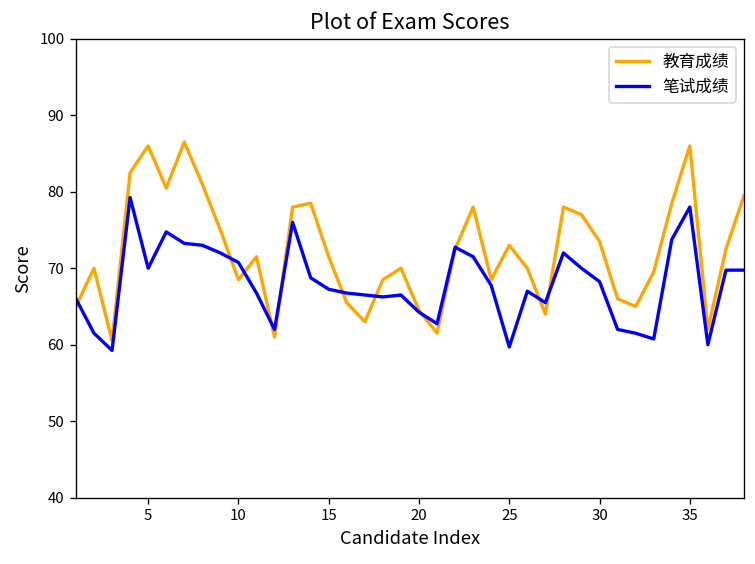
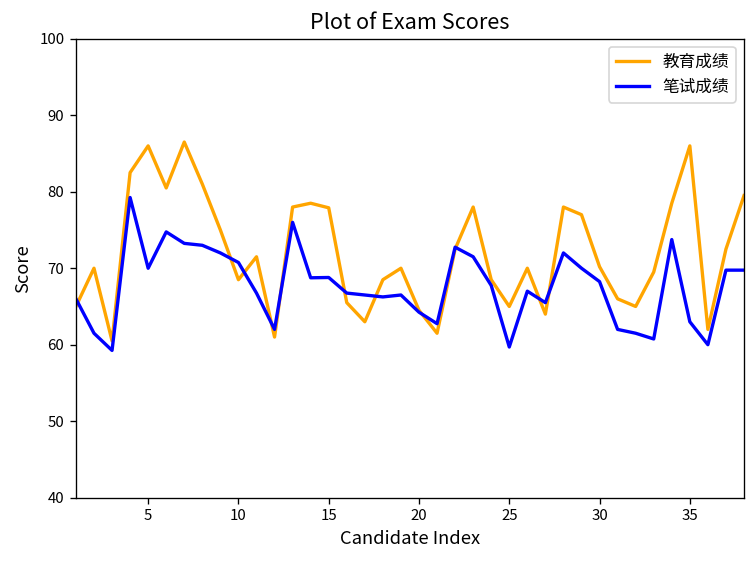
  {
    "教育成绩": {
      "5": 86,
      "10": 69,
-     "15": 72,
-     "25": 73,
-     "30": 74,
+     "15": 78,
+     "25": 65,
+     "30": 70,
      "35": 86
    },
    "笔试成绩": {
      "5": 70,
      "10": 71,
-     "15": 67,
+     "15": 69,
      "25": 60,
      "30": 68,
-     "35": 78
+     "35": 63
    }
  }
